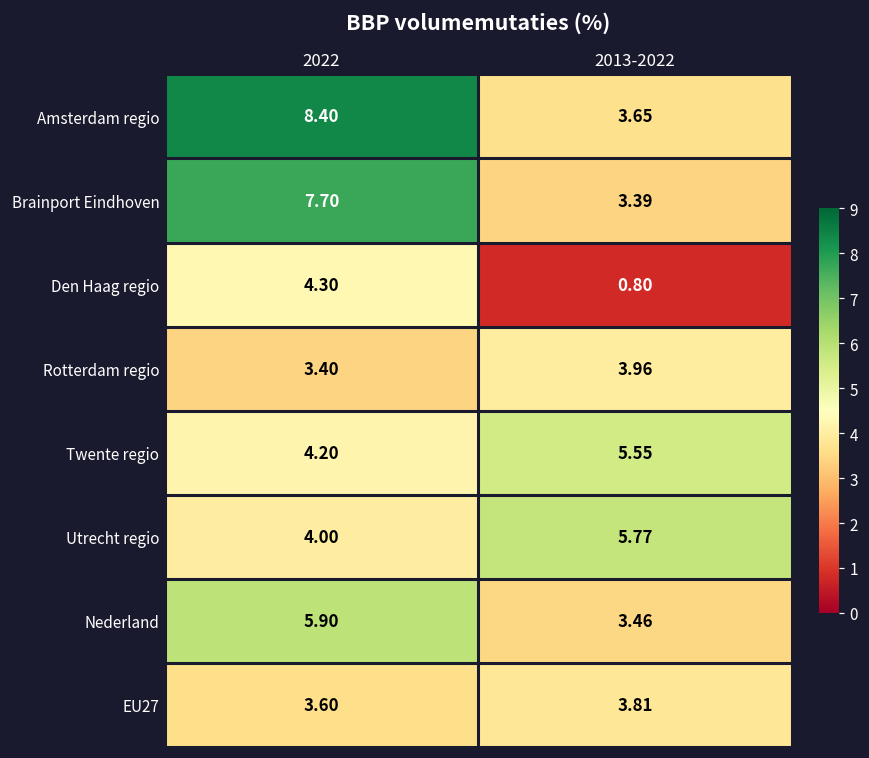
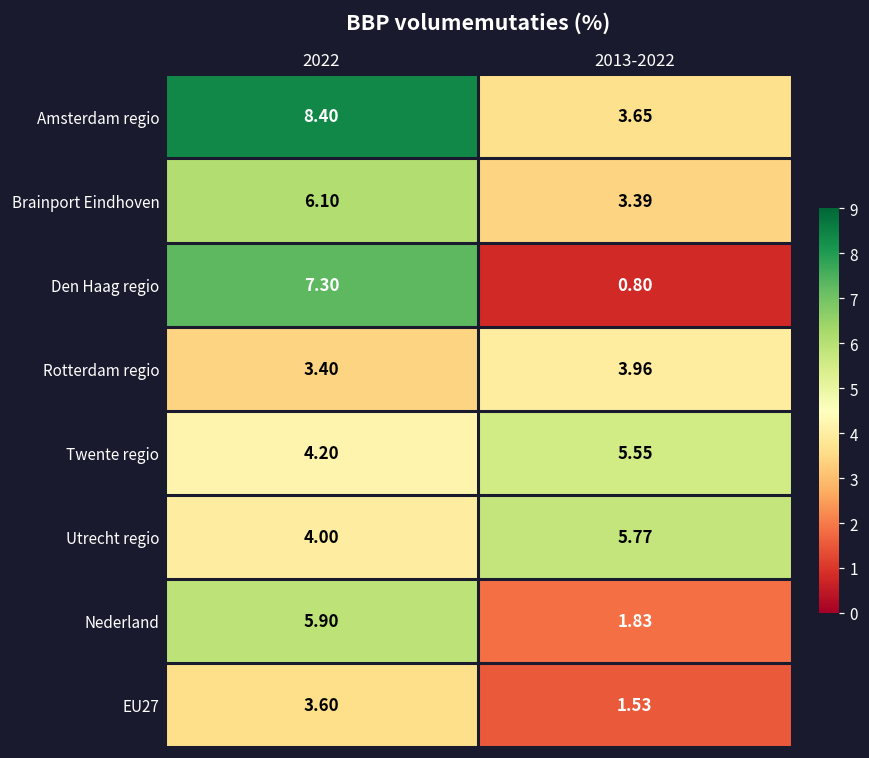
  {
    "Amsterdam regio": {
      "2022": 8.40,
      "2013-2022": 3.65
    },
    "Brainport Eindhoven": {
-     "2022": 7.70,
+     "2022": 6.10,
      "2013-2022": 3.39
    },
    "Den Haag regio": {
-     "2022": 4.30,
+     "2022": 7.30,
      "2013-2022": 0.80
    },
    "Rotterdam regio": {
      "2022": 3.40,
      "2013-2022": 3.96
    },
    "Twente regio": {
      "2022": 4.20,
      "2013-2022": 5.55
    },
    "Utrecht regio": {
      "2022": 4.00,
      "2013-2022": 5.77
    },
    "Nederland": {
      "2022": 5.90,
-     "2013-2022": 3.46
+     "2013-2022": 1.83
    },
    "EU27": {
      "2022": 3.60,
-     "2013-2022": 3.81
+     "2013-2022": 1.53
    }
  }
